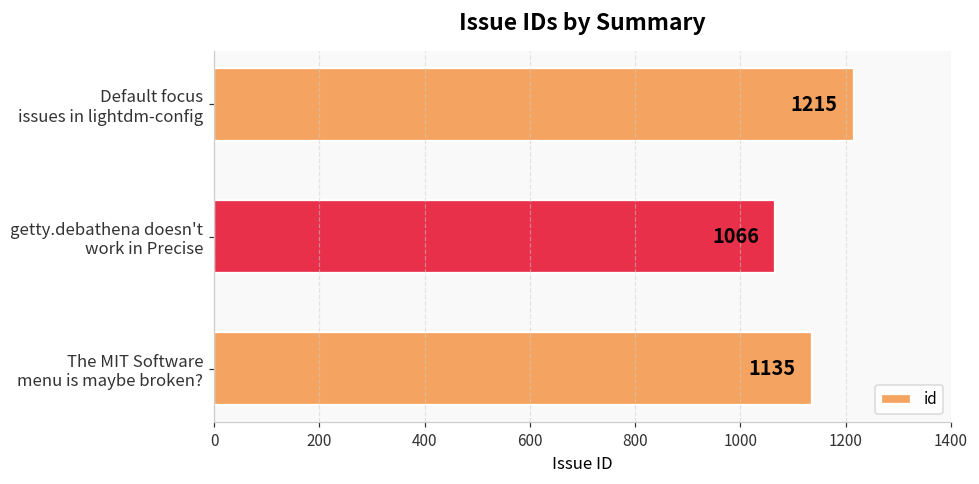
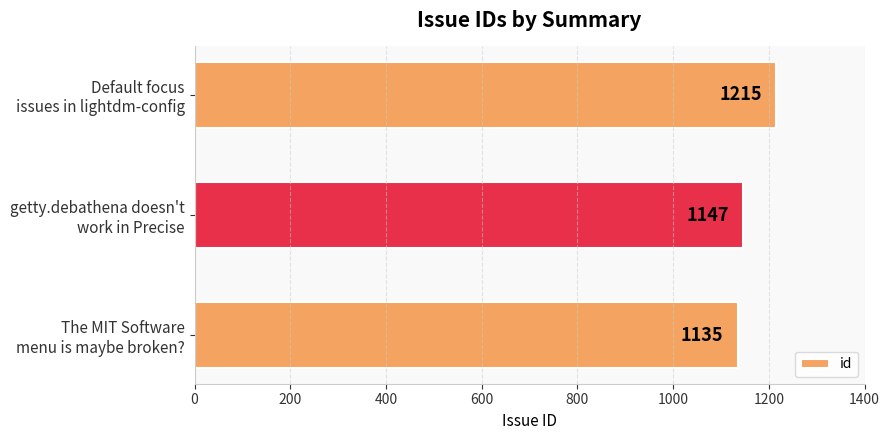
  {
    "Default focus issues in lightdm-config": 1215,
-   "getty.debathena doesn't work in Precise": 1066,
+   "getty.debathena doesn't work in Precise": 1147,
    "The MIT Software menu is maybe broken?": 1135
  }
